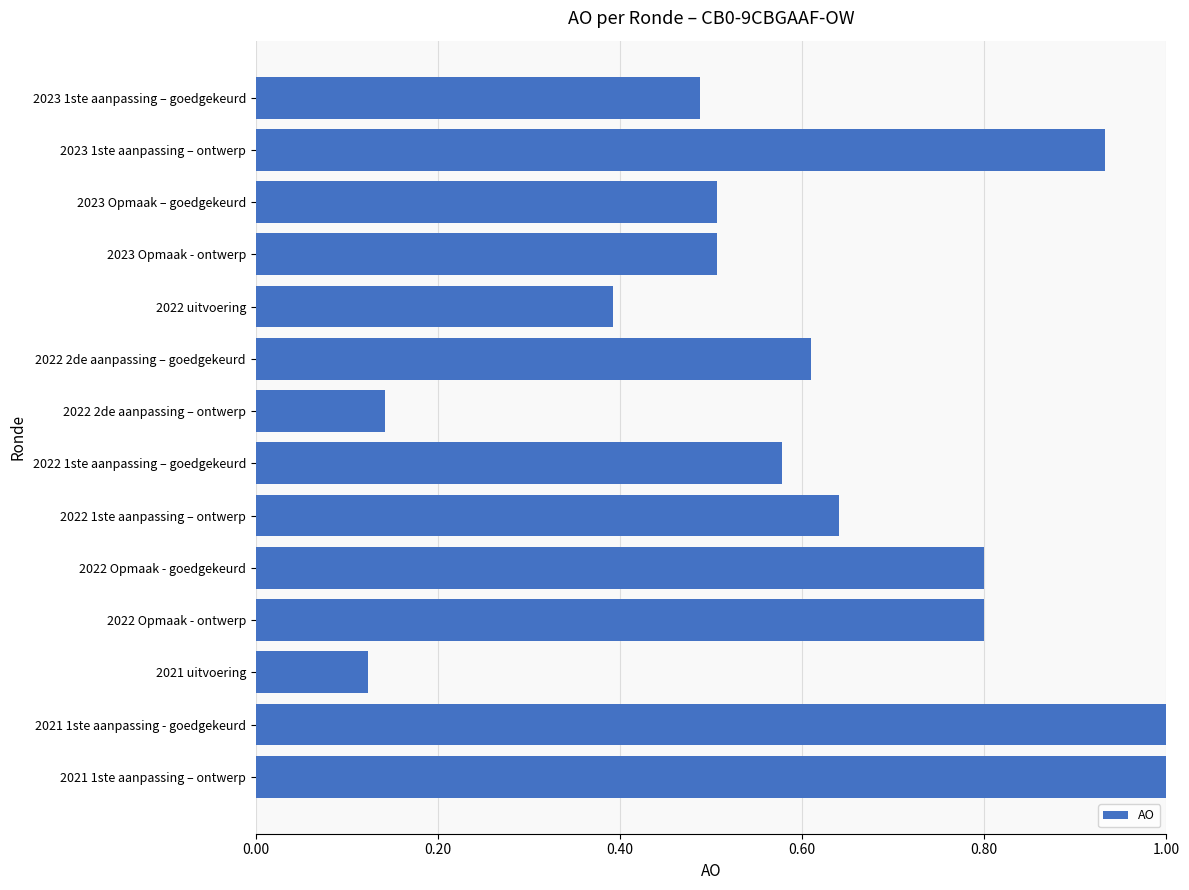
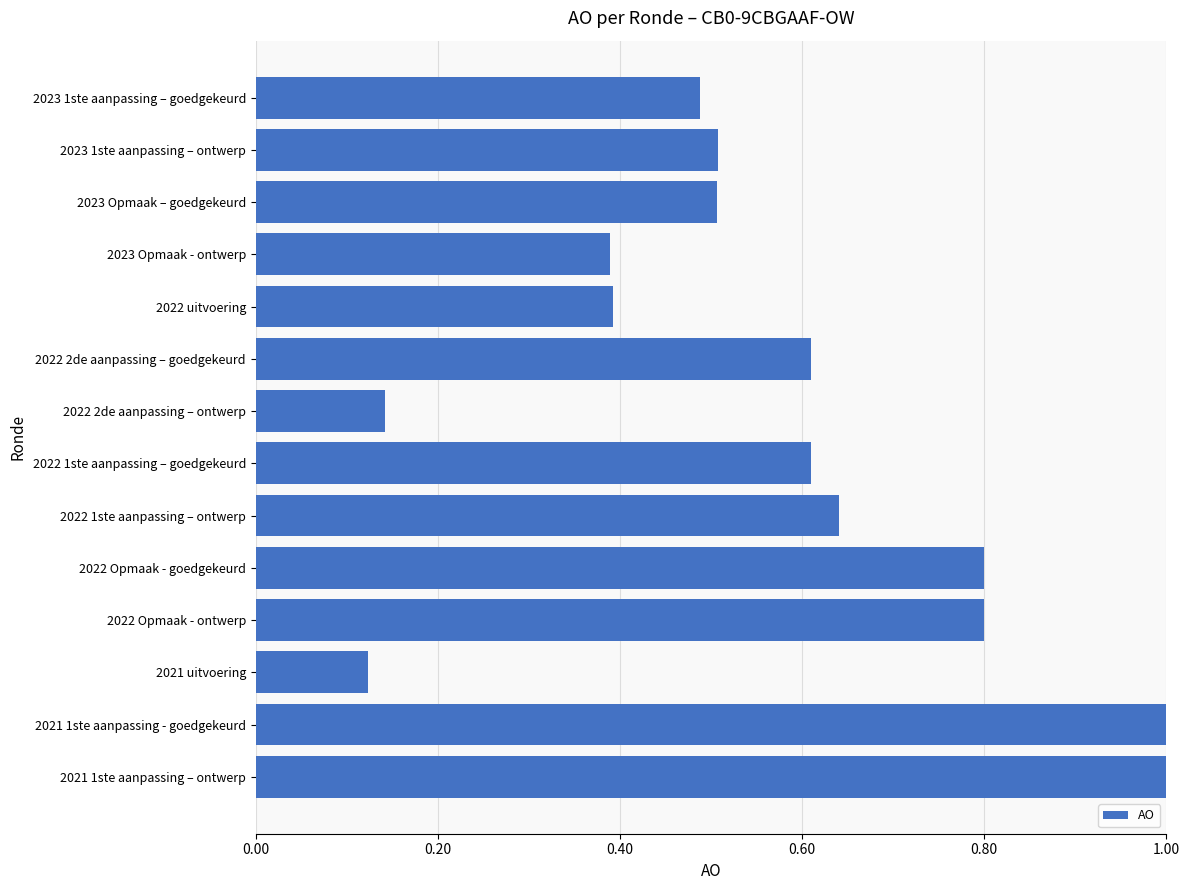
  {
    "2023 1ste aanpassing – goedgekeurd": 0.49,
-   "2023 1ste aanpassing – ontwerp": 0.93,
+   "2023 1ste aanpassing – ontwerp": 0.51,
    "2023 Opmaak – goedgekeurd": 0.51,
-   "2023 Opmaak - ontwerp": 0.51,
+   "2023 Opmaak - ontwerp": 0.39,
    "2022 uitvoering": 0.39,
    "2022 2de aanpassing – goedgekeurd": 0.61,
    "2022 2de aanpassing – ontwerp": 0.14,
-   "2022 1ste aanpassing – goedgekeurd": 0.58,
+   "2022 1ste aanpassing – goedgekeurd": 0.61,
    "2022 1ste aanpassing – ontwerp": 0.64,
    "2022 Opmaak - goedgekeurd": 0.80,
    "2022 Opmaak - ontwerp": 0.80,
    "2021 uitvoering": 0.12,
    "2021 1ste aanpassing - goedgekeurd": 1.00,
    "2021 1ste aanpassing – ontwerp": 1.00
  }
